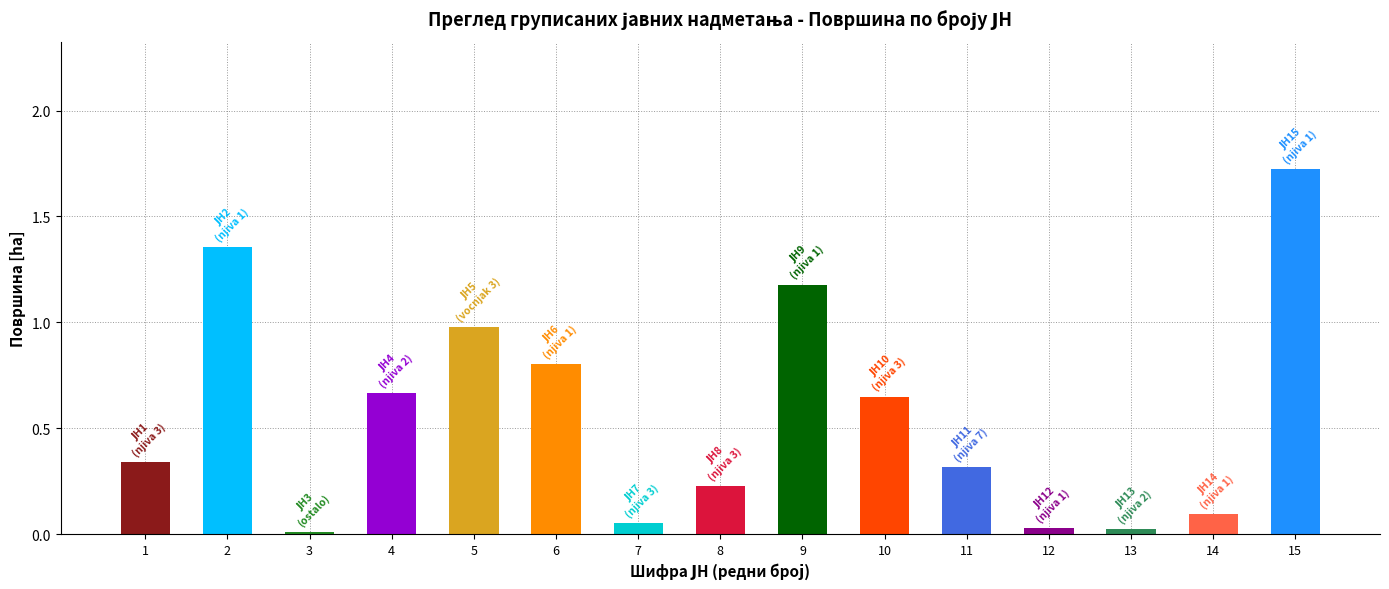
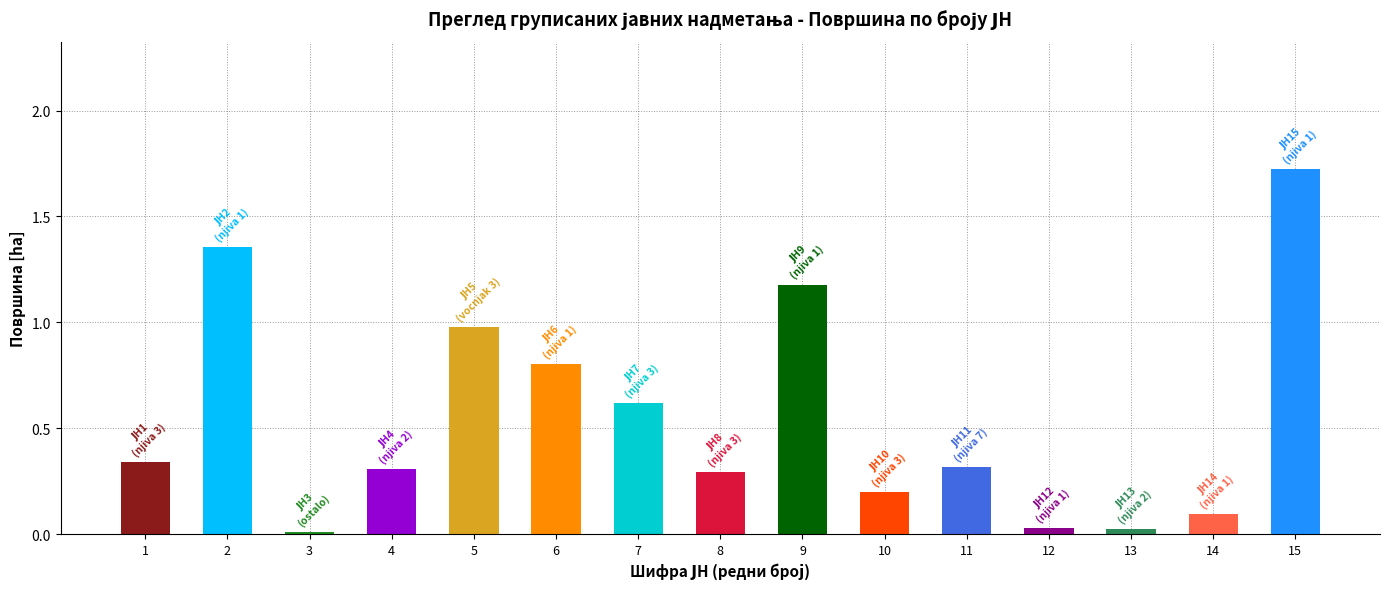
  {
-   "4": 0.67,
-   "7": 0.05,
-   "8": 0.23,
-   "10": 0.65
+   "4": 0.31,
+   "7": 0.62,
+   "8": 0.29,
+   "10": 0.20
  }
